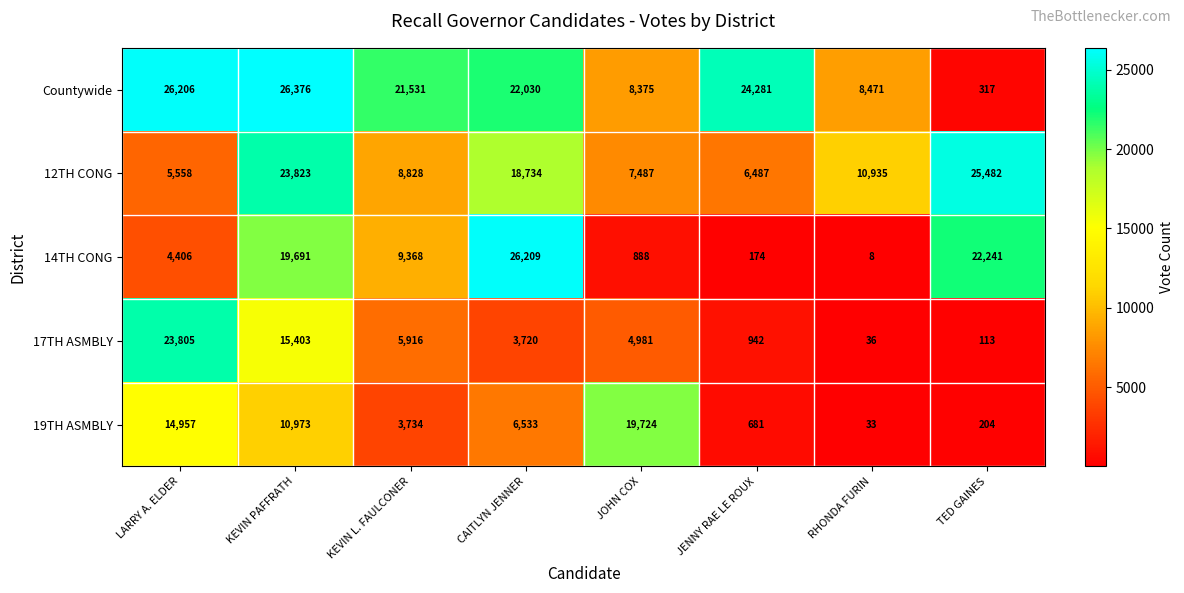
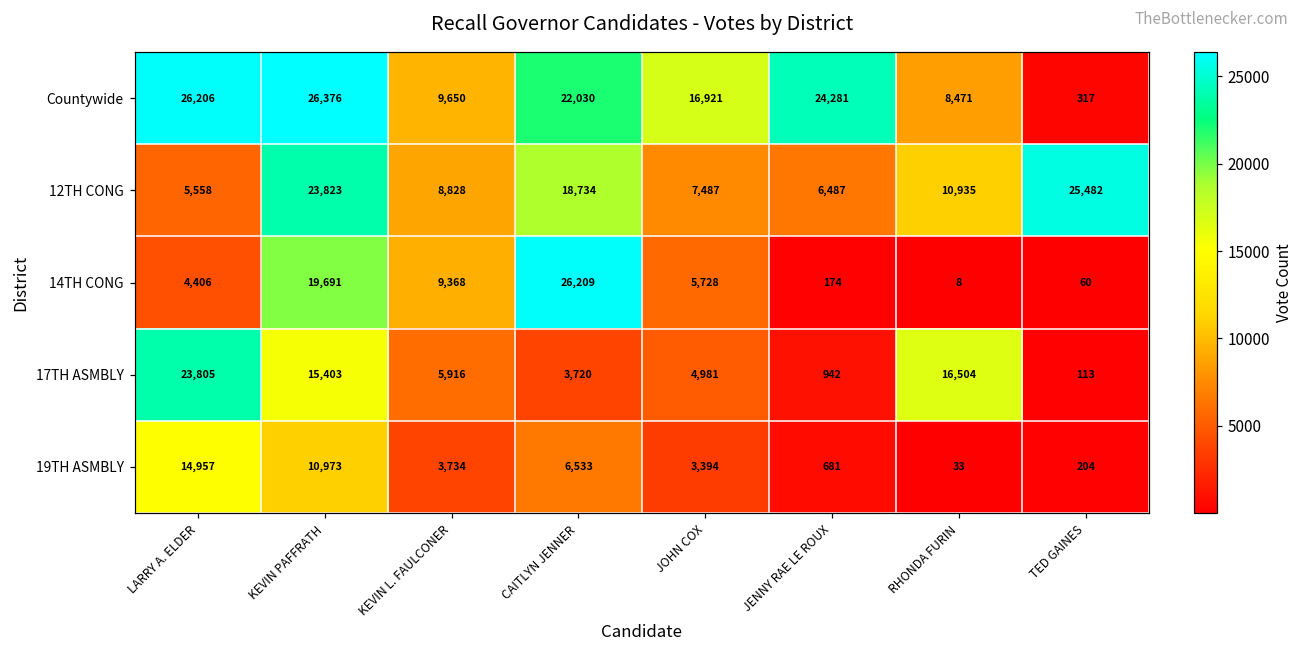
  {
    "Countywide": {
      "LARRY A. ELDER": "26,206",
      "KEVIN PAFFRATH": "26,376",
-     "KEVIN L. FAULCONER": "21,531",
+     "KEVIN L. FAULCONER": "9,650",
      "CAITLYN JENNER": "22,030",
-     "JOHN COX": "8,375",
+     "JOHN COX": "16,921",
      "JENNY RAE LE ROUX": "24,281",
      "RHONDA FURIN": "8,471",
      "TED GAINES": "317"
    },
    "12TH CONG": {
      "LARRY A. ELDER": "5,558",
      "KEVIN PAFFRATH": "23,823",
      "KEVIN L. FAULCONER": "8,828",
      "CAITLYN JENNER": "18,734",
      "JOHN COX": "7,487",
      "JENNY RAE LE ROUX": "6,487",
      "RHONDA FURIN": "10,935",
      "TED GAINES": "25,482"
    },
    "14TH CONG": {
      "LARRY A. ELDER": "4,406",
      "KEVIN PAFFRATH": "19,691",
      "KEVIN L. FAULCONER": "9,368",
      "CAITLYN JENNER": "26,209",
-     "JOHN COX": "888",
+     "JOHN COX": "5,728",
      "JENNY RAE LE ROUX": "174",
      "RHONDA FURIN": "8",
-     "TED GAINES": "22,241"
+     "TED GAINES": "60"
    },
    "17TH ASMBLY": {
      "LARRY A. ELDER": "23,805",
      "KEVIN PAFFRATH": "15,403",
      "KEVIN L. FAULCONER": "5,916",
      "CAITLYN JENNER": "3,720",
      "JOHN COX": "4,981",
      "JENNY RAE LE ROUX": "942",
-     "RHONDA FURIN": "36",
+     "RHONDA FURIN": "16,504",
      "TED GAINES": "113"
    },
    "19TH ASMBLY": {
      "LARRY A. ELDER": "14,957",
      "KEVIN PAFFRATH": "10,973",
      "KEVIN L. FAULCONER": "3,734",
      "CAITLYN JENNER": "6,533",
-     "JOHN COX": "19,724",
+     "JOHN COX": "3,394",
      "JENNY RAE LE ROUX": "681",
      "RHONDA FURIN": "33",
      "TED GAINES": "204"
    }
  }
